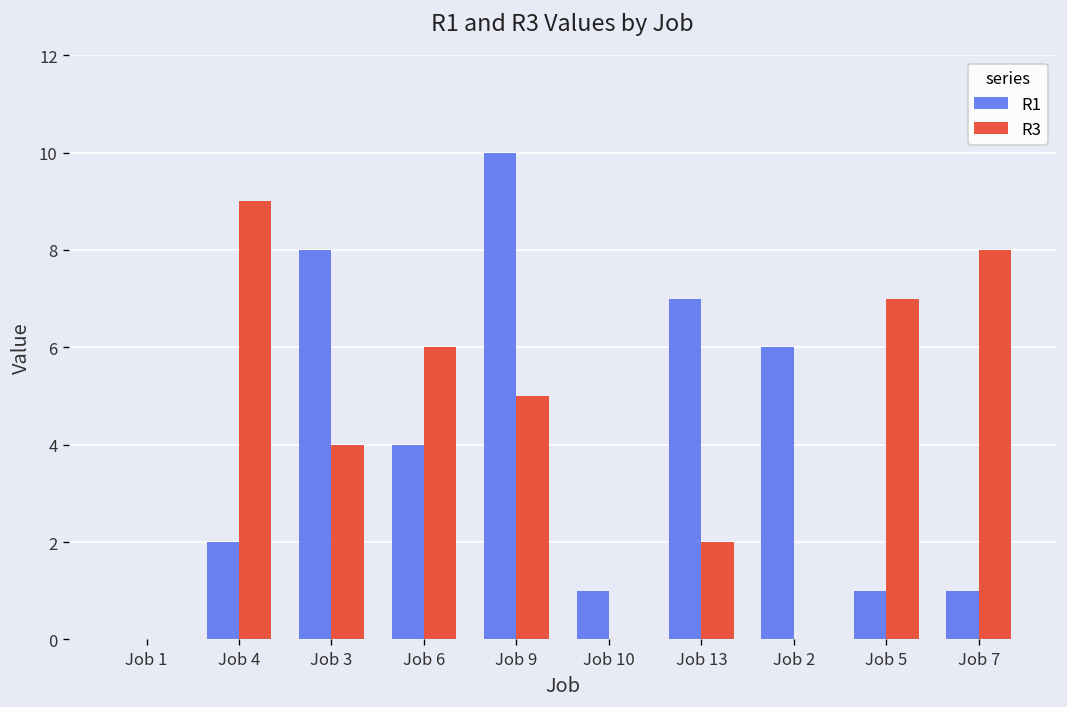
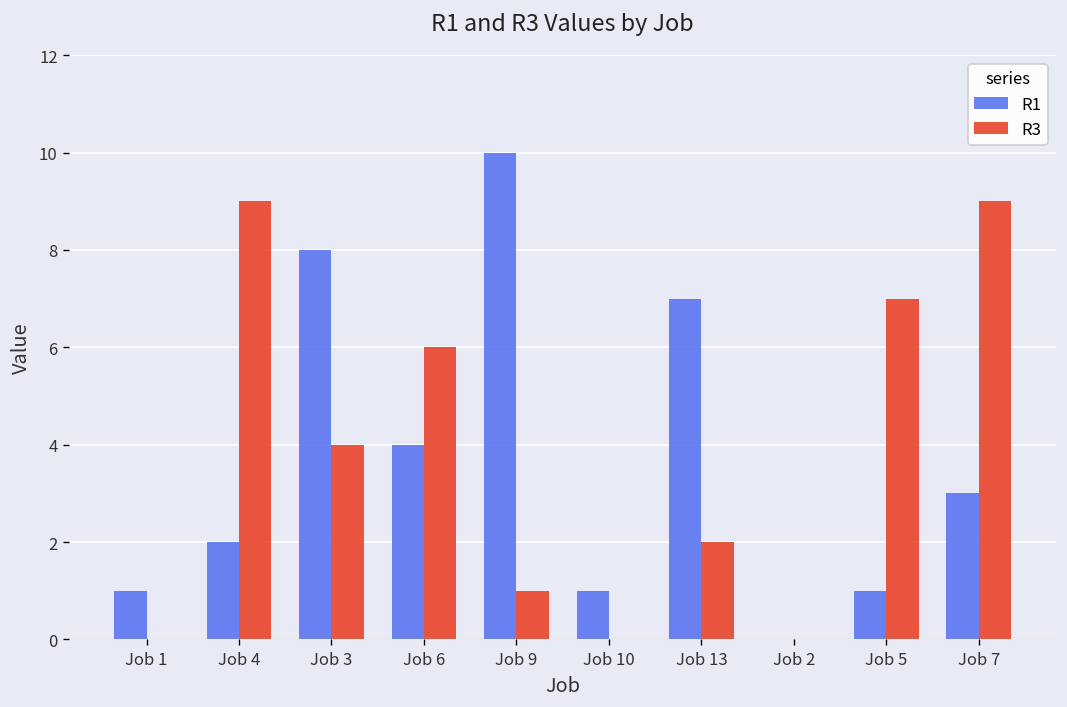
  {
    "R1": {
-     "Job 1": 0,
+     "Job 1": 1,
      "Job 4": 2,
      "Job 3": 8,
      "Job 6": 4,
      "Job 9": 10,
      "Job 10": 1,
      "Job 13": 7,
-     "Job 2": 6,
+     "Job 2": 0,
      "Job 5": 1,
-     "Job 7": 1
+     "Job 7": 3
    },
    "R3": {
      "Job 1": 0,
      "Job 4": 9,
      "Job 3": 4,
      "Job 6": 6,
-     "Job 9": 5,
+     "Job 9": 1,
      "Job 10": 0,
      "Job 13": 2,
      "Job 2": 0,
      "Job 5": 7,
-     "Job 7": 8
+     "Job 7": 9
    }
  }
